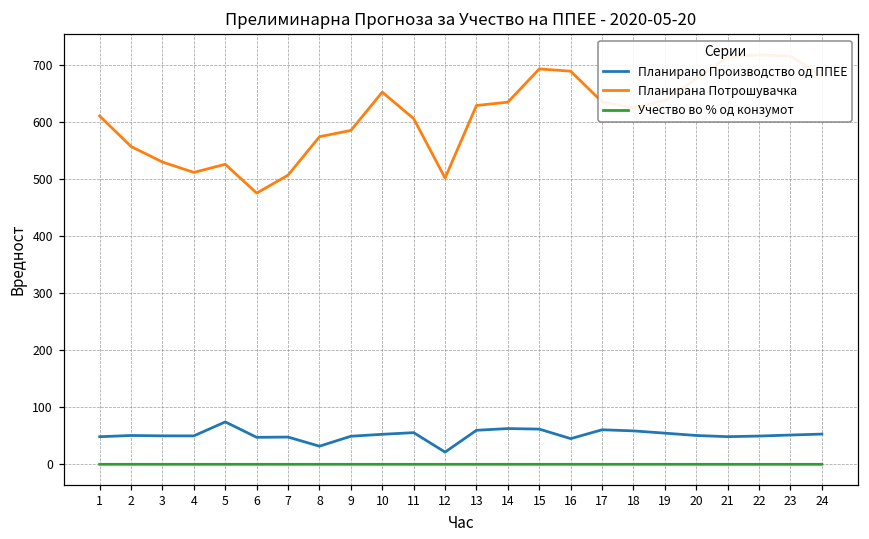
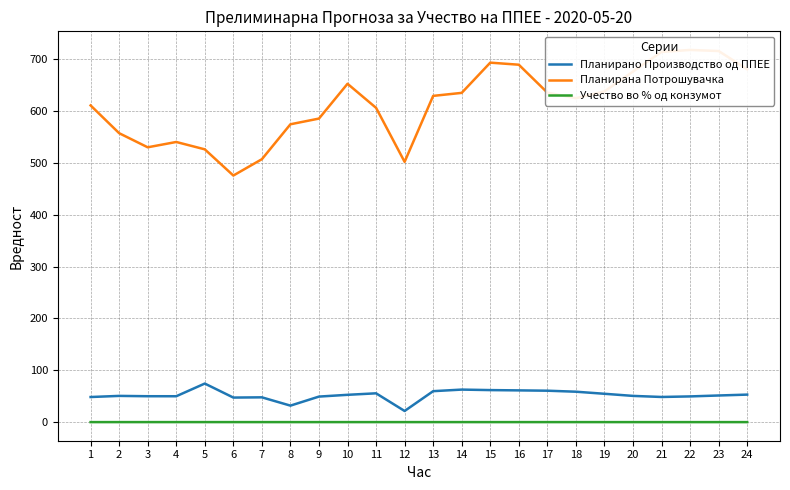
  {
    "Планирано Производство од ППЕЕ": {
      "1": 50,
      "2": 50,
      "3": 50,
      "4": 50,
      "5": 70,
      "6": 50,
      "7": 50,
      "8": 30,
      "9": 50,
      "10": 50,
      "11": 60,
      "12": 20,
      "13": 60,
      "14": 60,
      "15": 60,
-     "16": 50,
+     "16": 60,
      "17": 60,
      "18": 60,
      "19": 50,
      "20": 50,
      "21": 50,
      "22": 50,
      "23": 50,
      "24": 50
    },
    "Планирана Потрошувачка": {
      "1": 610,
      "2": 560,
      "3": 530,
-     "4": 510,
+     "4": 540,
      "5": 530,
      "6": 480,
      "7": 510,
      "8": 570,
      "9": 590,
      "10": 650,
      "11": 610,
      "12": 500,
      "13": 630,
      "14": 640,
      "15": 690,
      "16": 690
    },
    "Учество во % од конзумот": {
      "1": 0,
      "2": 0,
      "3": 0,
      "4": 0,
      "5": 0,
      "6": 0,
      "7": 0,
      "8": 0,
      "9": 0,
      "10": 0,
      "11": 0,
      "12": 0,
      "13": 0,
      "14": 0,
      "15": 0,
      "16": 0,
      "17": 0,
      "18": 0,
      "19": 0,
      "20": 0,
      "21": 0,
      "22": 0,
      "23": 0,
      "24": 0
    }
  }
